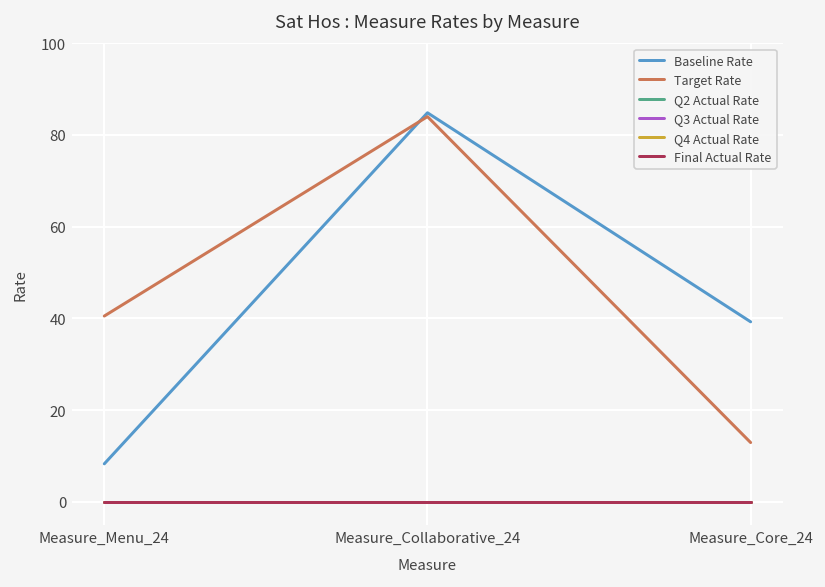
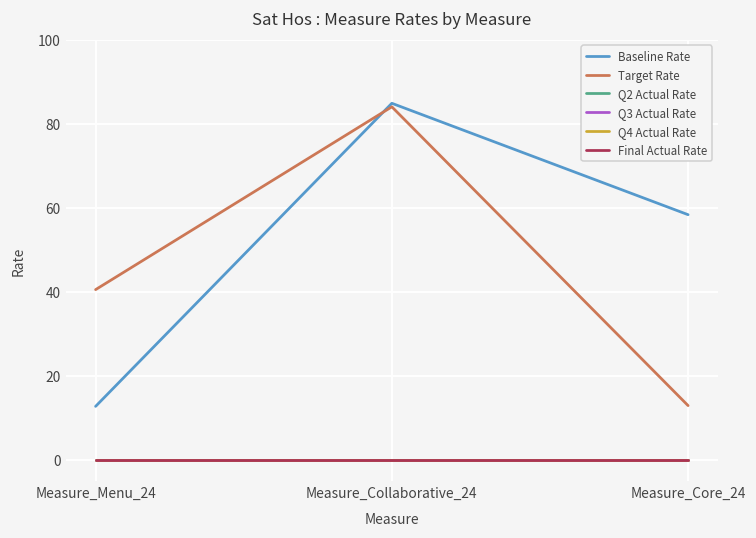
  {
    "Baseline Rate": {
-     "Measure_Menu_24": 8,
+     "Measure_Menu_24": 13,
      "Measure_Collaborative_24": 85,
-     "Measure_Core_24": 39
+     "Measure_Core_24": 58
    },
    "Target Rate": {
      "Measure_Menu_24": 41,
      "Measure_Collaborative_24": 84,
      "Measure_Core_24": 13
    },
    "Final Actual Rate": {
      "Measure_Menu_24": 0,
      "Measure_Collaborative_24": 0,
      "Measure_Core_24": 0
    }
  }
